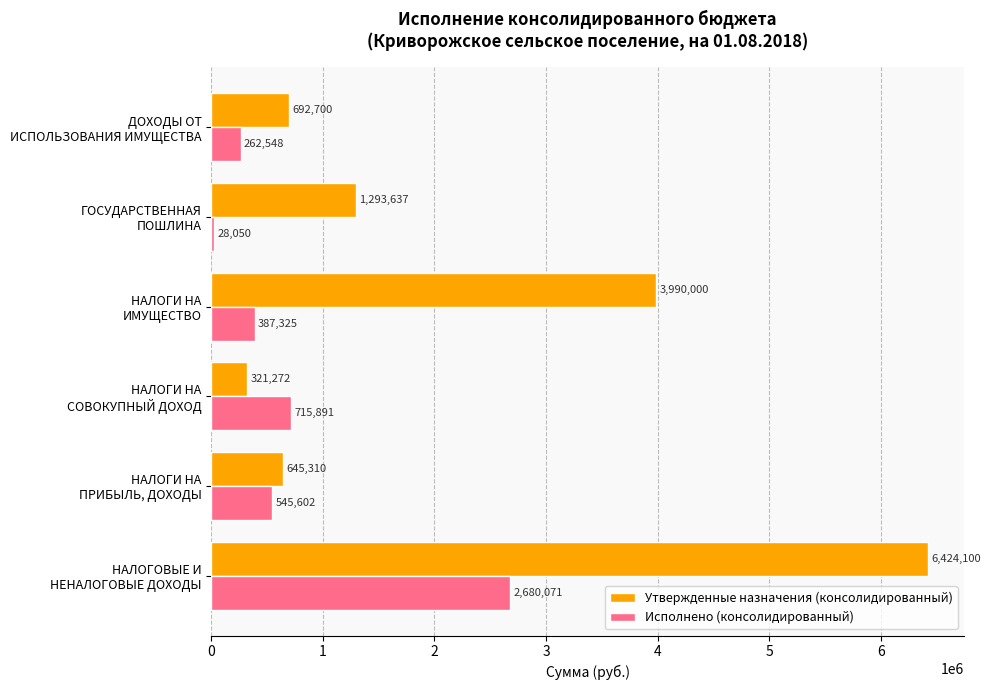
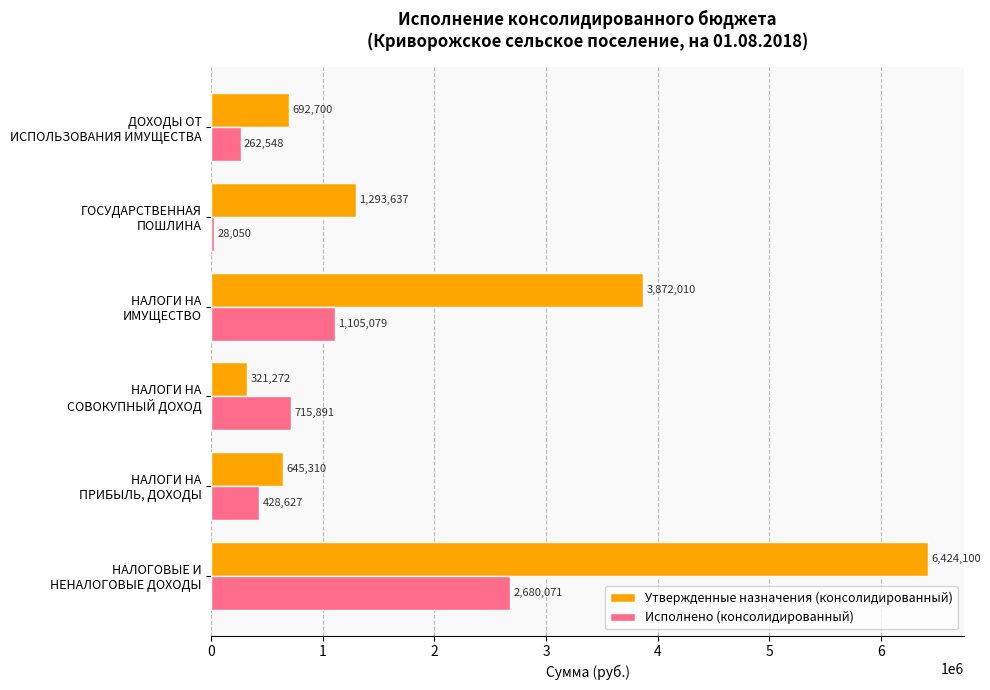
  {
    "Утвержденные назначения (консолидированный)": {
      "ДОХОДЫ ОТ ИСПОЛЬЗОВАНИЯ ИМУЩЕСТВА": "692,700",
      "ГОСУДАРСТВЕННАЯ ПОШЛИНА": "1,293,637",
-     "НАЛОГИ НА ИМУЩЕСТВО": "3,990,000",
+     "НАЛОГИ НА ИМУЩЕСТВО": "3,872,010",
      "НАЛОГИ НА СОВОКУПНЫЙ ДОХОД": "321,272",
      "НАЛОГИ НА ПРИБЫЛЬ, ДОХОДЫ": "645,310",
      "НАЛОГОВЫЕ И НЕНАЛОГОВЫЕ ДОХОДЫ": "6,424,100"
    },
    "Исполнено (консолидированный)": {
      "ДОХОДЫ ОТ ИСПОЛЬЗОВАНИЯ ИМУЩЕСТВА": "262,548",
      "ГОСУДАРСТВЕННАЯ ПОШЛИНА": "28,050",
-     "НАЛОГИ НА ИМУЩЕСТВО": "387,325",
+     "НАЛОГИ НА ИМУЩЕСТВО": "1,105,079",
      "НАЛОГИ НА СОВОКУПНЫЙ ДОХОД": "715,891",
-     "НАЛОГИ НА ПРИБЫЛЬ, ДОХОДЫ": "545,602",
+     "НАЛОГИ НА ПРИБЫЛЬ, ДОХОДЫ": "428,627",
      "НАЛОГОВЫЕ И НЕНАЛОГОВЫЕ ДОХОДЫ": "2,680,071"
    }
  }
